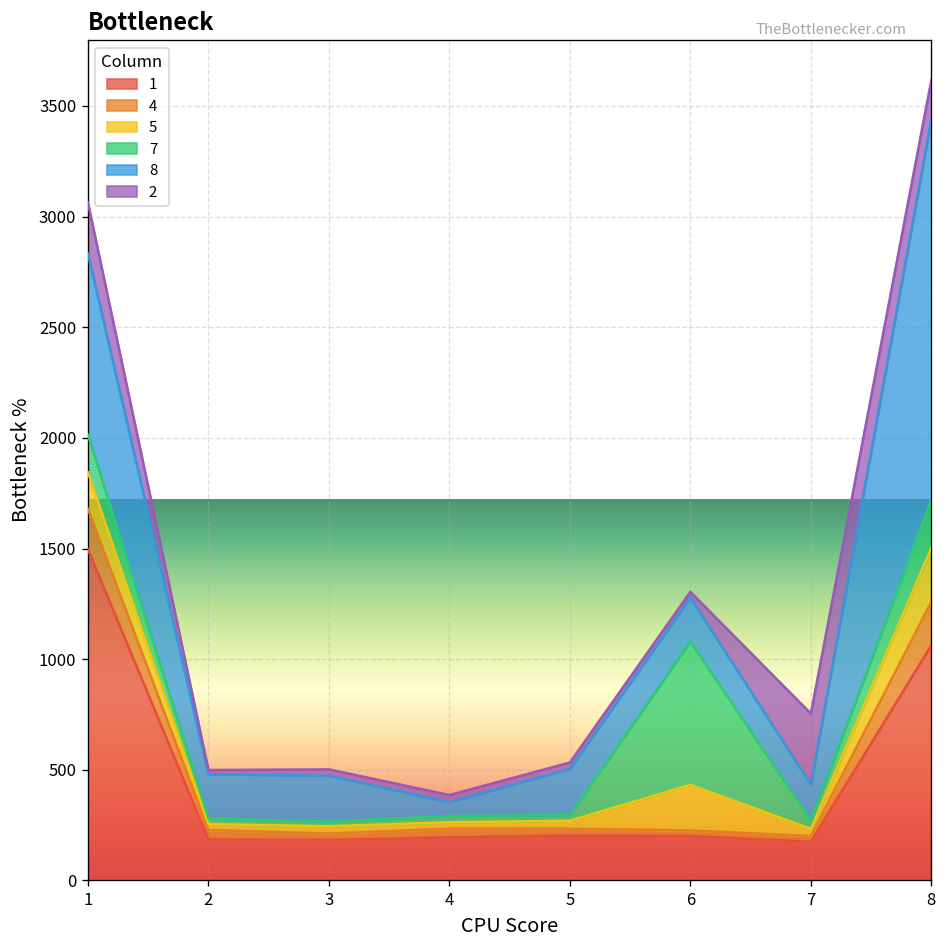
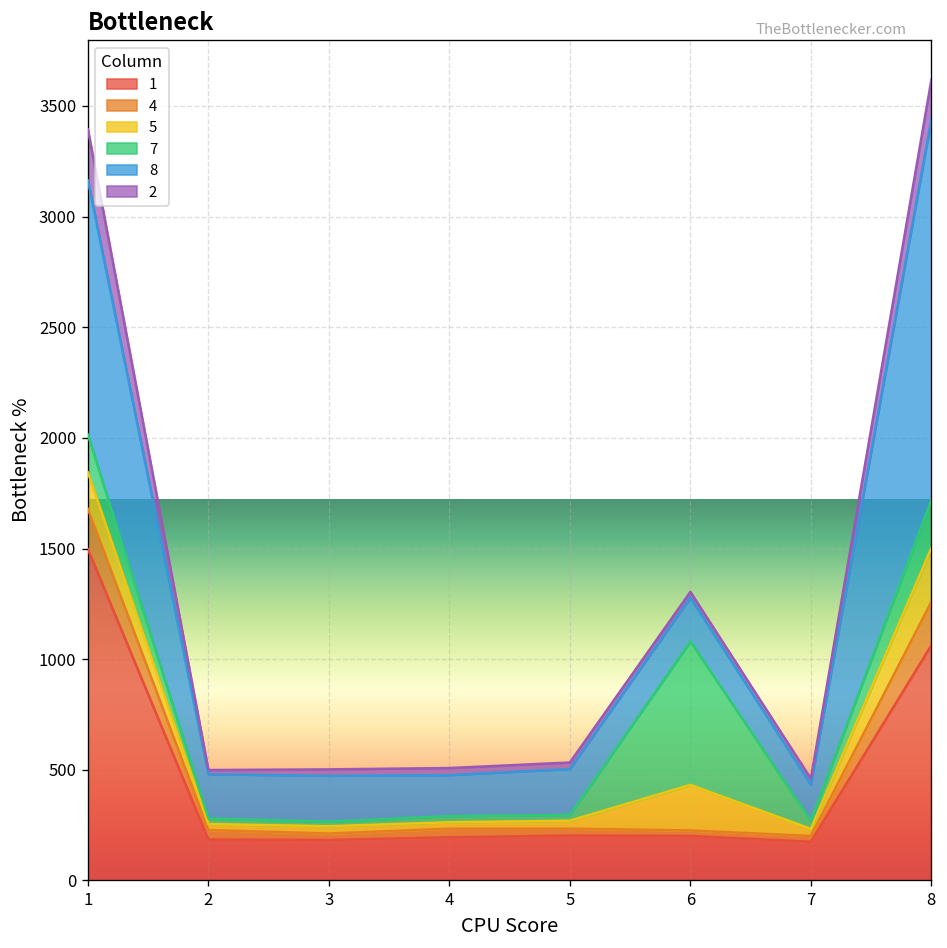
  {
    "5": {
      "1": 170,
      "2": 30,
      "3": 30,
      "4": 30,
      "5": 40,
      "6": 210,
      "7": 30,
      "8": 240
    },
    "7": {
      "1": 170,
      "2": 30,
      "3": 20,
      "4": 30,
      "5": 30,
      "6": 650,
      "7": 40,
      "8": 220
    },
    "8": {
-     "1": 820,
+     "1": 1150,
      "2": 200,
      "3": 210,
-     "4": 60,
+     "4": 190,
      "5": 210,
      "6": 200,
      "7": 160,
      "8": 1720
    },
    "2": {
      "1": 230,
      "2": 20,
      "3": 30,
      "4": 30,
      "5": 30,
      "6": 30,
-     "7": 320,
+     "7": 30,
      "8": 180
    }
  }
